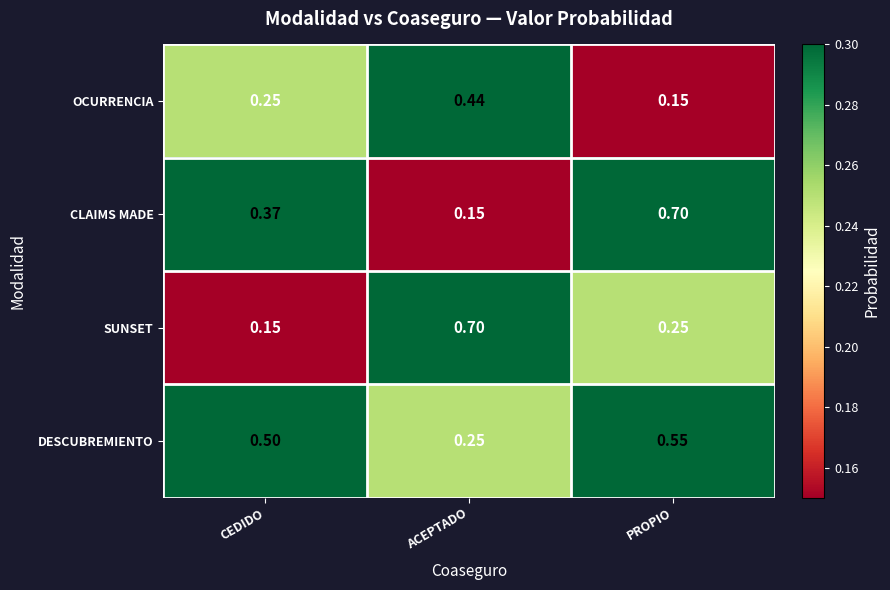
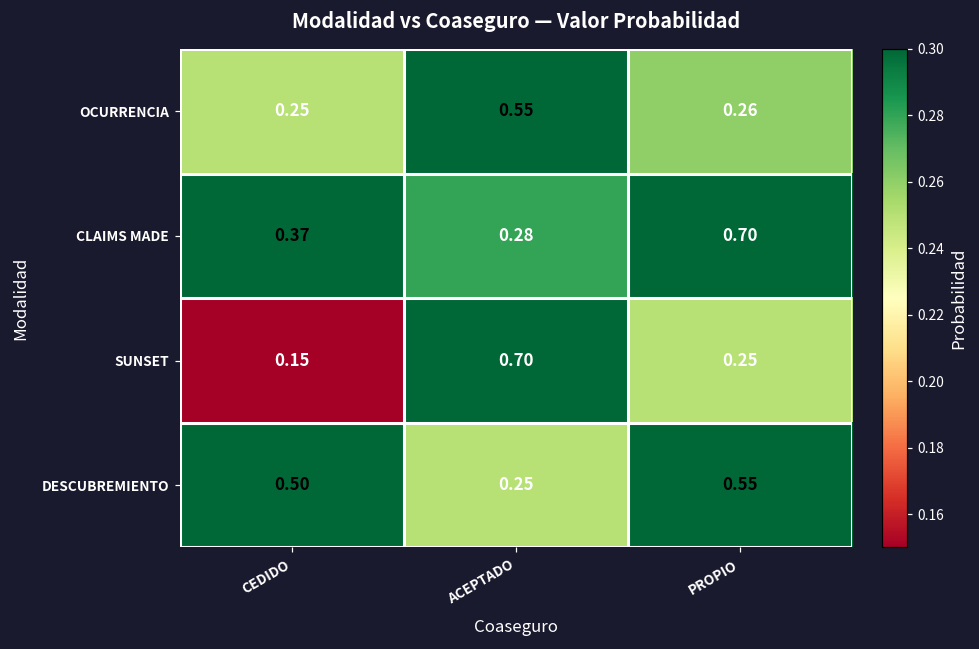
  {
    "OCURRENCIA": {
      "CEDIDO": 0.25,
-     "ACEPTADO": 0.44,
-     "PROPIO": 0.15
+     "ACEPTADO": 0.55,
+     "PROPIO": 0.26
    },
    "CLAIMS MADE": {
      "CEDIDO": 0.37,
-     "ACEPTADO": 0.15,
+     "ACEPTADO": 0.28,
      "PROPIO": 0.70
    },
    "SUNSET": {
      "CEDIDO": 0.15,
      "ACEPTADO": 0.70,
      "PROPIO": 0.25
    },
    "DESCUBREMIENTO": {
      "CEDIDO": 0.50,
      "ACEPTADO": 0.25,
      "PROPIO": 0.55
    }
  }
